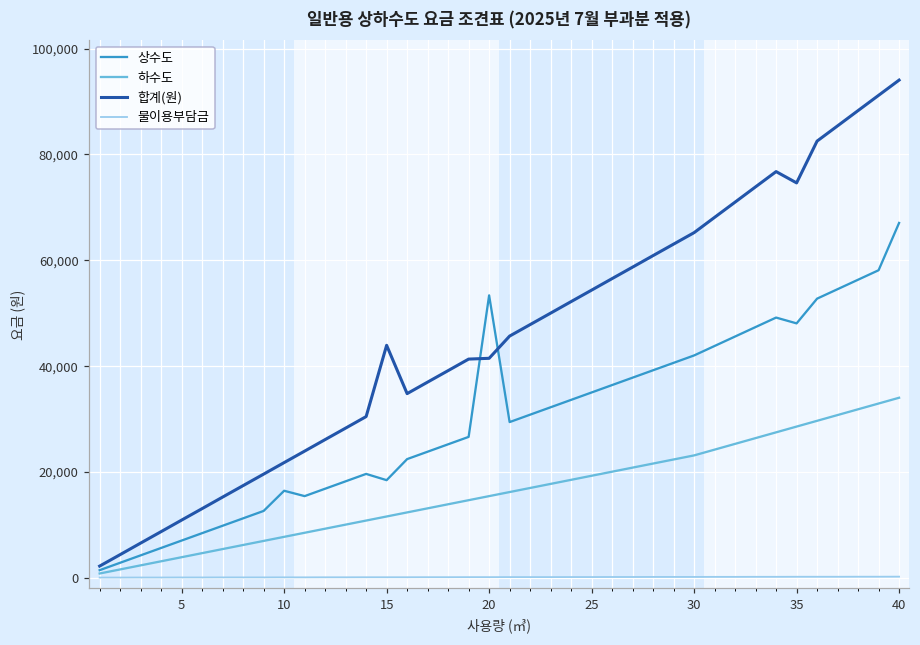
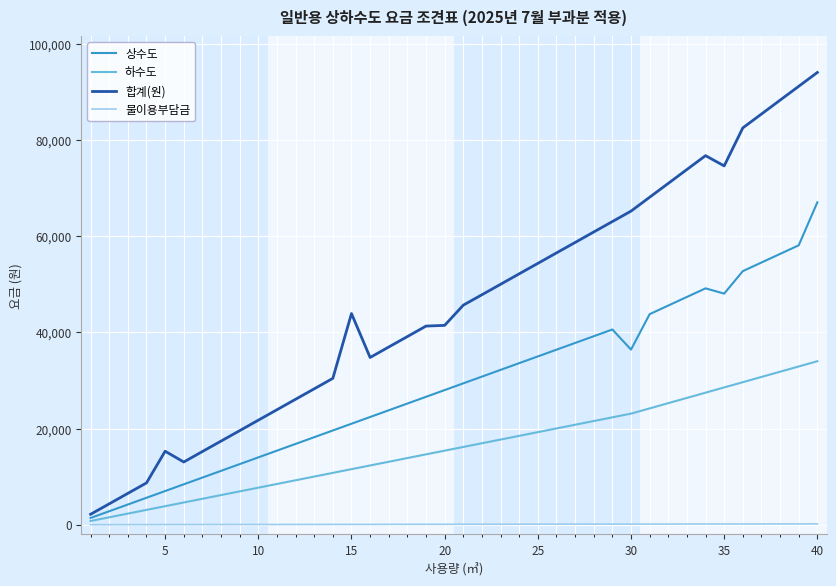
  {
    "상수도": {
      "5": "7,000",
-     "10": "16,000",
-     "15": "18,000",
-     "20": "53,000",
+     "10": "14,000",
+     "15": "21,000",
+     "20": "28,000",
      "25": "35,000",
-     "30": "42,000",
+     "30": "36,000",
      "35": "48,000",
      "40": "67,000"
    },
    "합계(원)": {
-     "5": "11,000",
+     "5": "15,000",
      "10": "22,000",
      "15": "44,000",
      "20": "41,000",
      "25": "54,000",
      "30": "65,000",
      "35": "75,000",
      "40": "94,000"
    }
  }
